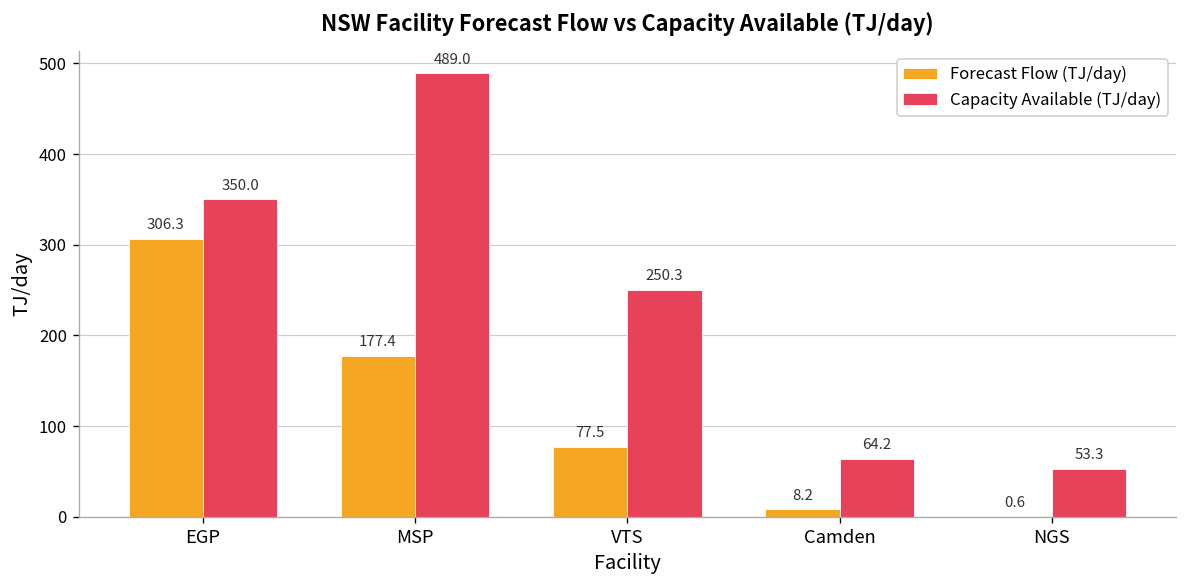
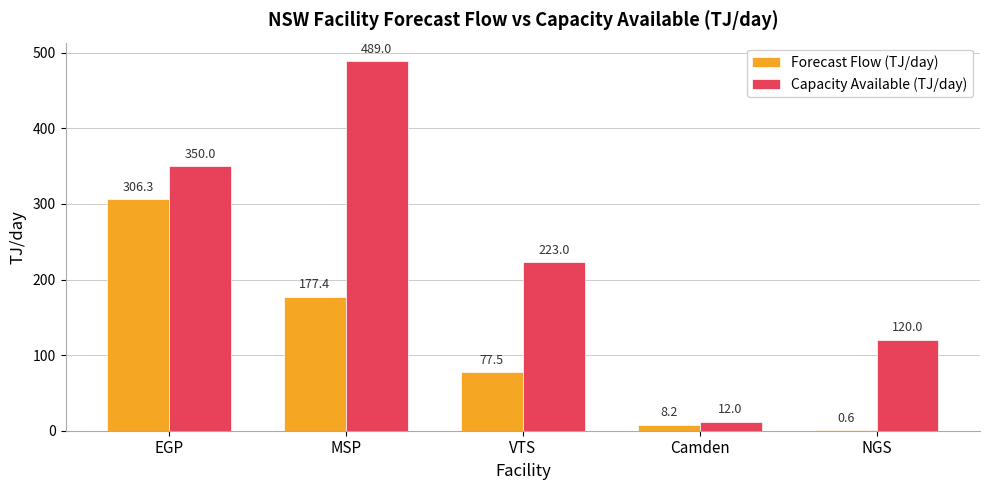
  {
    "Forecast Flow (TJ/day)": {
      "EGP": 306.3,
      "MSP": 177.4,
      "VTS": 77.5,
      "Camden": 8.2,
      "NGS": 0.6
    },
    "Capacity Available (TJ/day)": {
      "EGP": 350.0,
      "MSP": 489.0,
-     "VTS": 250.3,
-     "Camden": 64.2,
-     "NGS": 53.3
+     "VTS": 223.0,
+     "Camden": 12.0,
+     "NGS": 120.0
    }
  }
